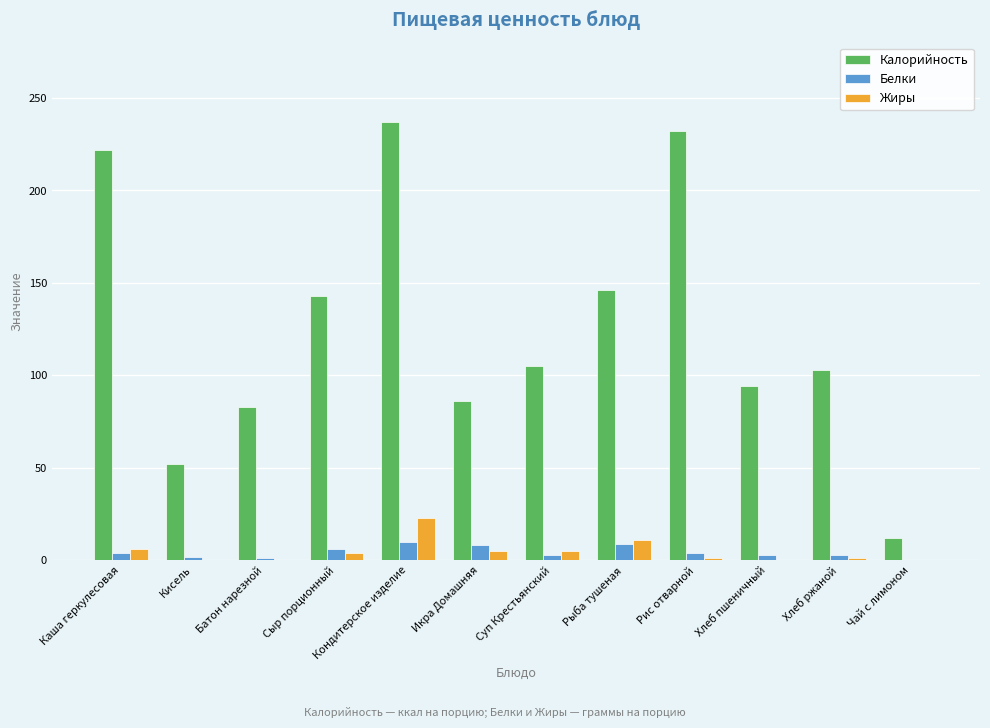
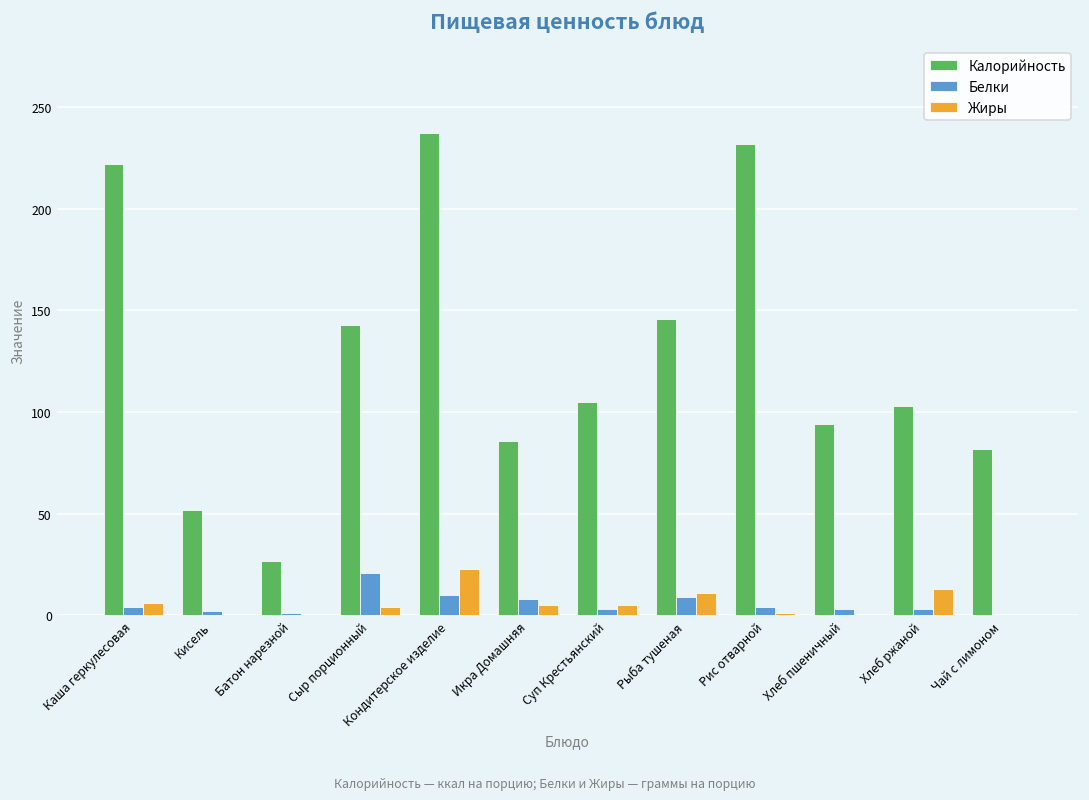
  {
    "Калорийность": {
      "Каша геркулесовая": 222,
      "Кисель": 52,
-     "Батон нарезной": 83,
+     "Батон нарезной": 27,
      "Сыр порционный": 143,
      "Кондитерское изделие": 237,
      "Икра Домашняя": 86,
      "Суп Крестьянский": 105,
      "Рыба тушеная": 146,
      "Рис отварной": 232,
      "Хлеб пшеничный": 94,
      "Хлеб ржаной": 103,
-     "Чай с лимоном": 12
+     "Чай с лимоном": 82
    },
    "Белки": {
      "Каша геркулесовая": 4,
      "Кисель": 2,
-     "Сыр порционный": 6,
+     "Сыр порционный": 21,
      "Кондитерское изделие": 10,
      "Икра Домашняя": 8,
      "Суп Крестьянский": 3,
      "Рыба тушеная": 9,
      "Рис отварной": 4,
      "Хлеб пшеничный": 3,
      "Хлеб ржаной": 3,
      "Чай с лимоном": 0
    },
    "Жиры": {
      "Каша геркулесовая": 6,
      "Кисель": 0,
      "Батон нарезной": 0,
      "Сыр порционный": 4,
      "Кондитерское изделие": 23,
      "Икра Домашняя": 5,
      "Суп Крестьянский": 5,
      "Рыба тушеная": 11,
      "Хлеб пшеничный": 0,
-     "Хлеб ржаной": 1,
+     "Хлеб ржаной": 13,
      "Чай с лимоном": 0
    }
  }
